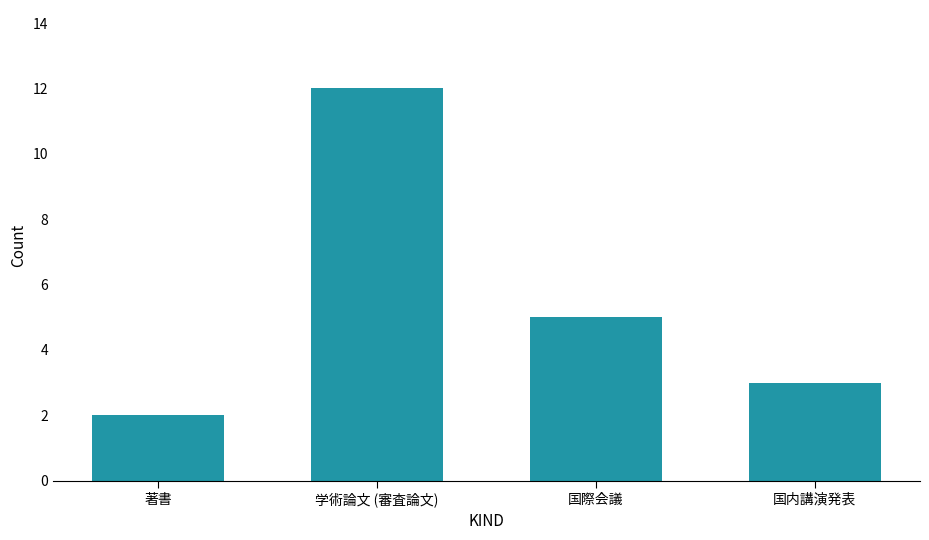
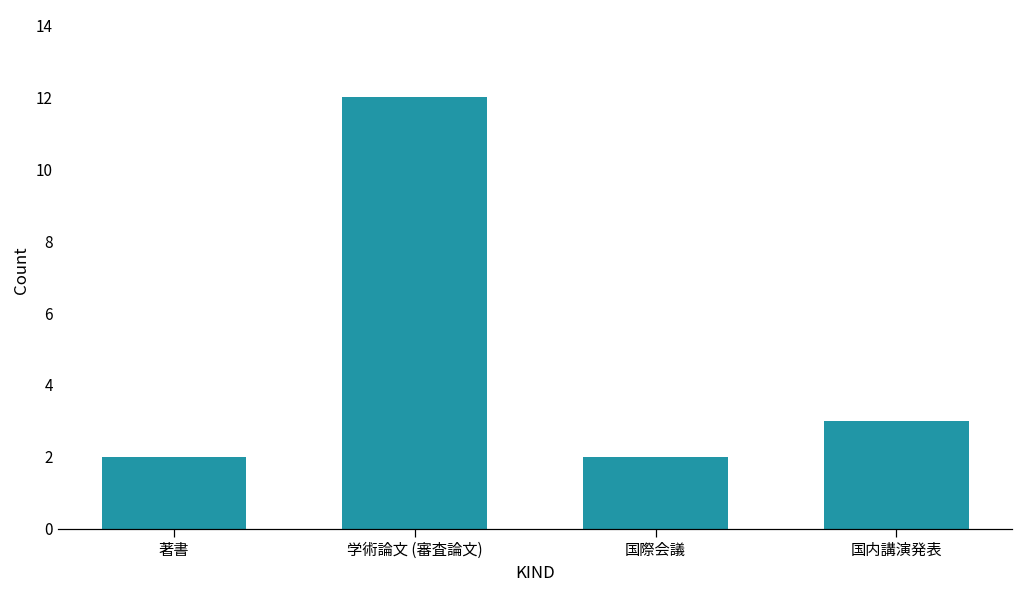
  {
    "著書": 2,
    "学術論文 (審査論文)": 12,
-   "国際会議": 5,
+   "国際会議": 2,
    "国内講演発表": 3
  }
